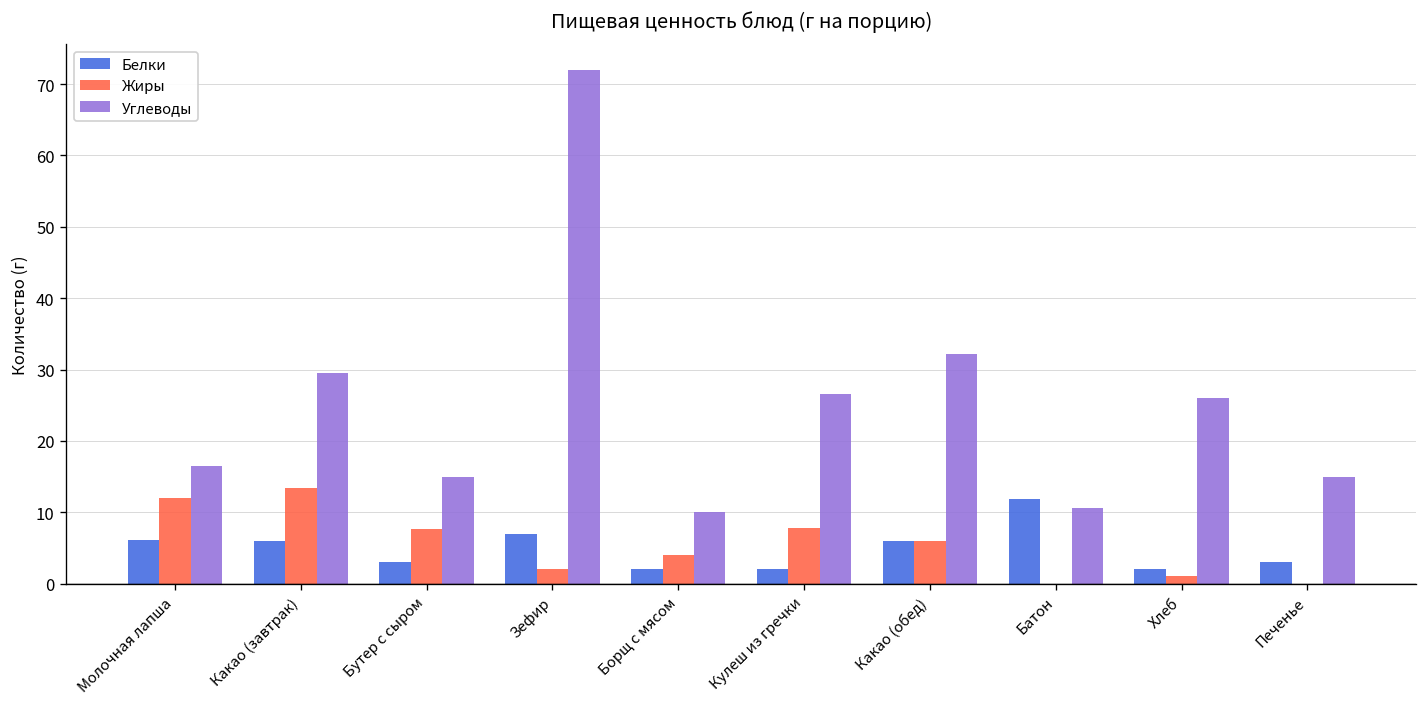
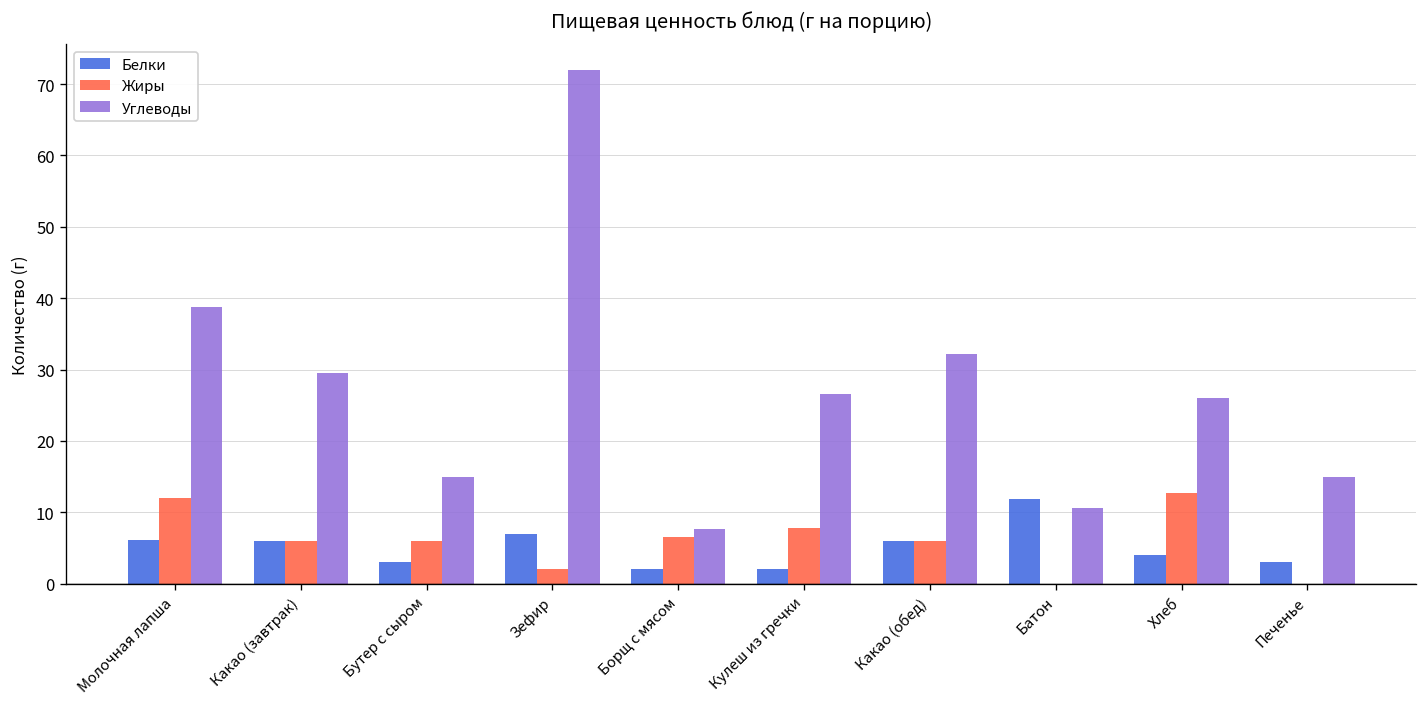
  {
    "Белки": {
      "Молочная лапша": 6,
      "Какао (завтрак)": 6,
      "Бутер с сыром": 3,
      "Зефир": 7,
      "Борщ с мясом": 2,
      "Кулеш из гречки": 2,
      "Какао (обед)": 6,
      "Батон": 12,
-     "Хлеб": 2,
+     "Хлеб": 4,
      "Печенье": 3
    },
    "Жиры": {
      "Молочная лапша": 12,
-     "Какао (завтрак)": 13,
-     "Бутер с сыром": 8,
+     "Какао (завтрак)": 6,
+     "Бутер с сыром": 6,
      "Зефир": 2,
-     "Борщ с мясом": 4,
+     "Борщ с мясом": 7,
      "Кулеш из гречки": 8,
      "Какао (обед)": 6,
      "Батон": 0,
-     "Хлеб": 1,
+     "Хлеб": 13,
      "Печенье": 0
    },
    "Углеводы": {
-     "Молочная лапша": 17,
+     "Молочная лапша": 39,
      "Какао (завтрак)": 30,
      "Бутер с сыром": 15,
      "Зефир": 72,
-     "Борщ с мясом": 10,
+     "Борщ с мясом": 8,
      "Кулеш из гречки": 27,
      "Какао (обед)": 32,
      "Батон": 11,
      "Хлеб": 26,
      "Печенье": 15
    }
  }
